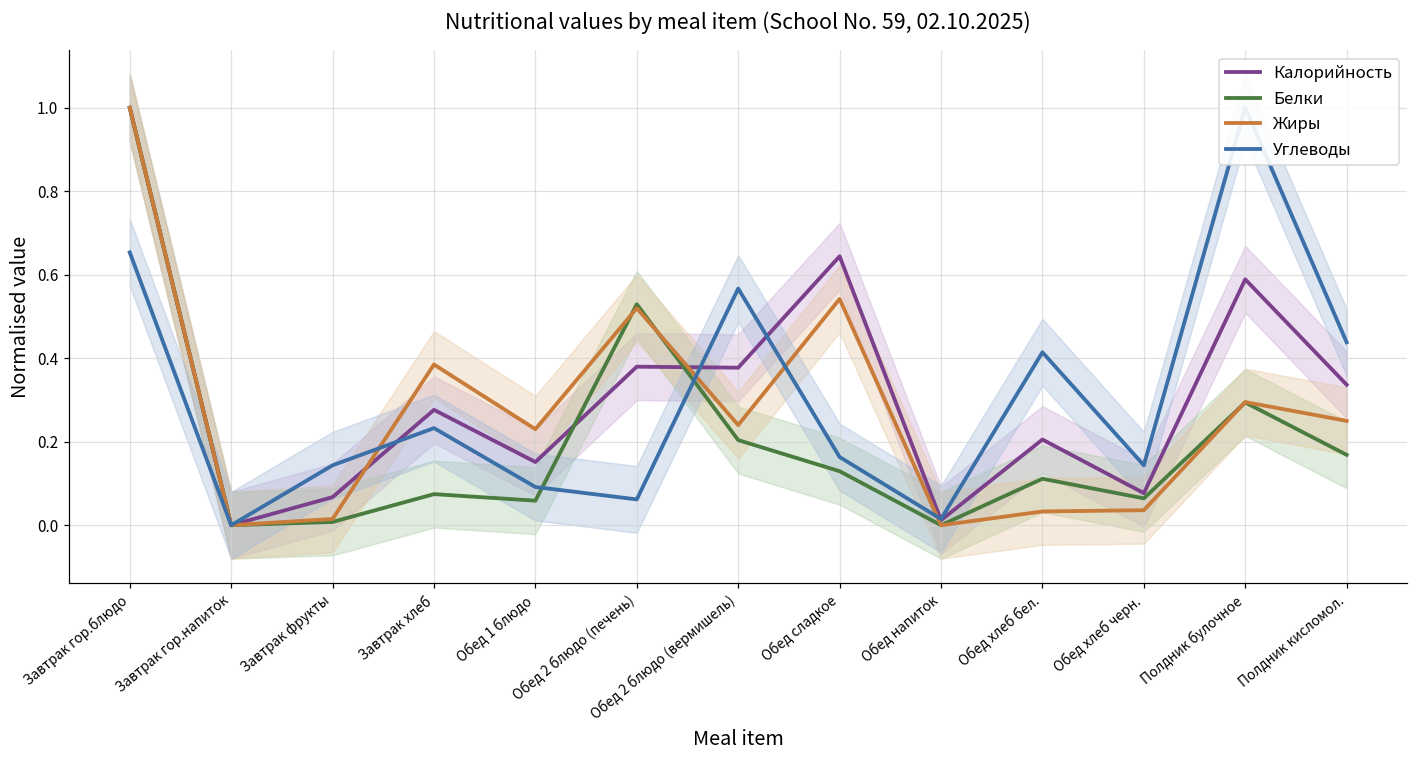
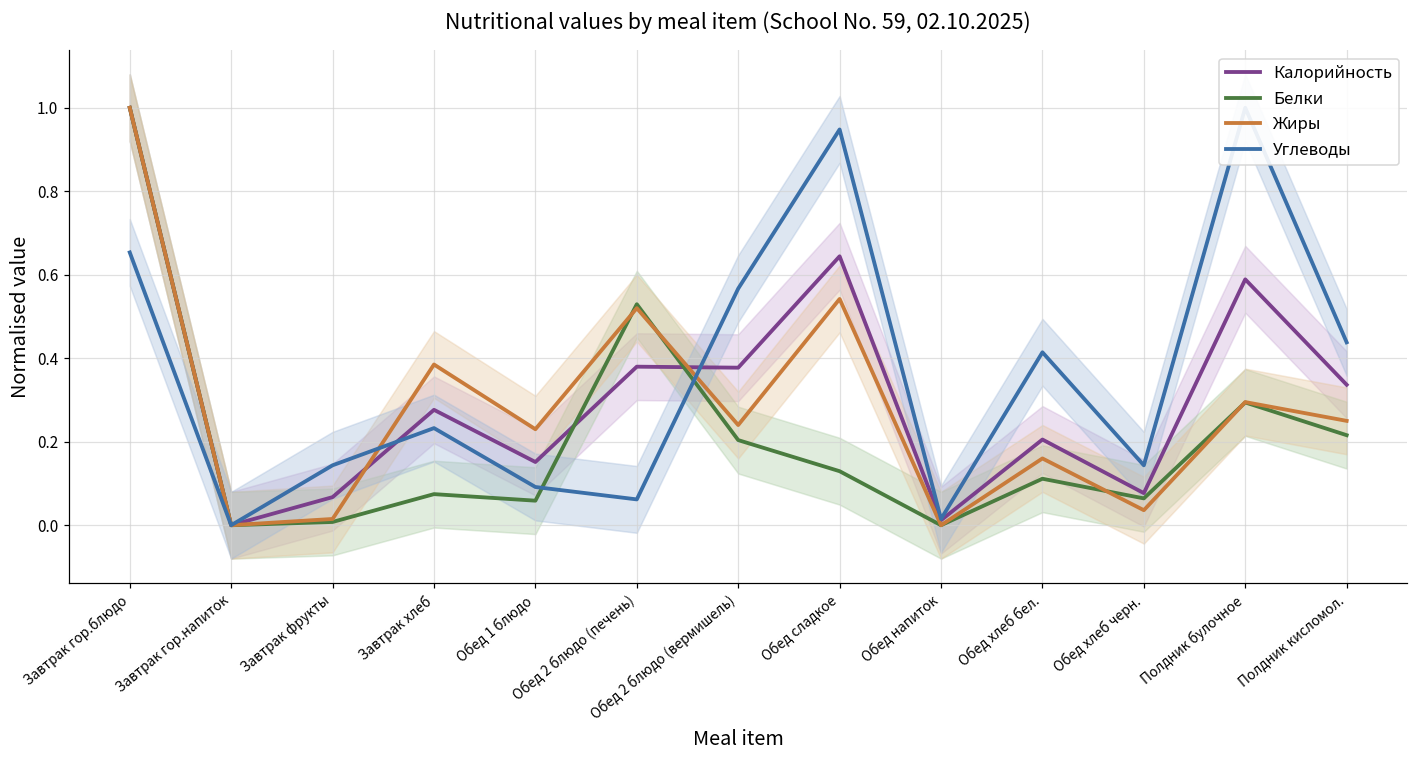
  {
    "Калорийность": {
      "Завтрак фрукты": 0.07,
      "Завтрак хлеб": 0.28,
      "Обед 1 блюдо": 0.15,
      "Обед 2 блюдо (печень)": 0.38,
      "Обед 2 блюдо (вермишель)": 0.38,
      "Обед сладкое": 0.64,
      "Обед хлеб бел.": 0.21,
      "Обед хлеб черн.": 0.08,
      "Полдник булочное": 0.59
    },
    "Белки": {
      "Завтрак фрукты": 0.01,
      "Завтрак хлеб": 0.07,
      "Обед 1 блюдо": 0.06,
      "Обед 2 блюдо (печень)": 0.53,
      "Обед 2 блюдо (вермишель)": 0.20,
      "Обед сладкое": 0.13,
      "Обед хлеб черн.": 0.06,
-     "Полдник кисломол.": 0.17
+     "Полдник кисломол.": 0.22
    },
    "Жиры": {
      "Завтрак фрукты": 0.02,
      "Завтрак хлеб": 0.39,
      "Обед 2 блюдо (печень)": 0.52,
      "Обед 2 блюдо (вермишель)": 0.24,
      "Обед сладкое": 0.54,
-     "Обед хлеб бел.": 0.03,
+     "Обед хлеб бел.": 0.16,
      "Обед хлеб черн.": 0.04
    },
    "Углеводы": {
      "Завтрак гор.блюдо": 0.65,
      "Завтрак хлеб": 0.23,
      "Обед 1 блюдо": 0.09,
      "Обед 2 блюдо (печень)": 0.06,
      "Обед 2 блюдо (вермишель)": 0.57,
-     "Обед сладкое": 0.16,
+     "Обед сладкое": 0.95,
      "Обед хлеб бел.": 0.41,
      "Полдник кисломол.": 0.44
    }
  }
